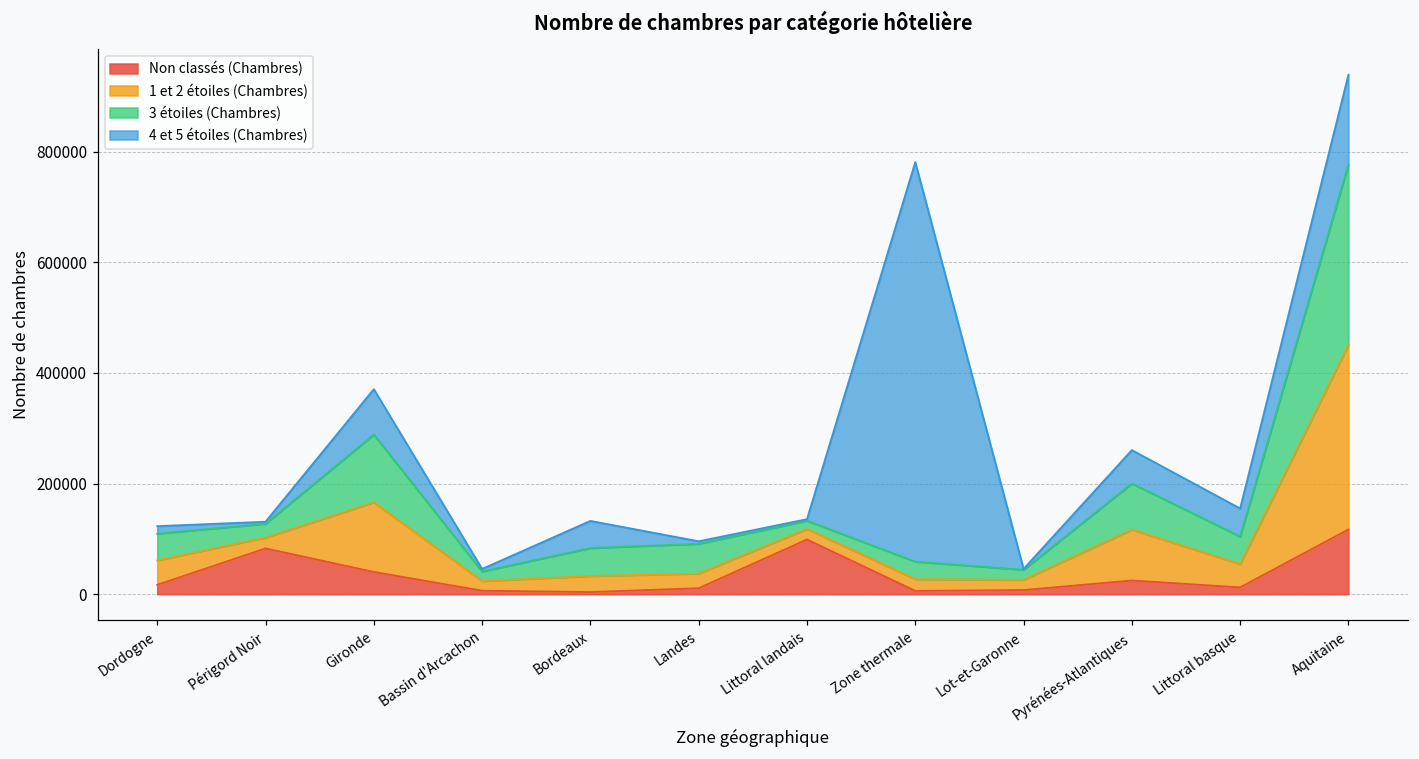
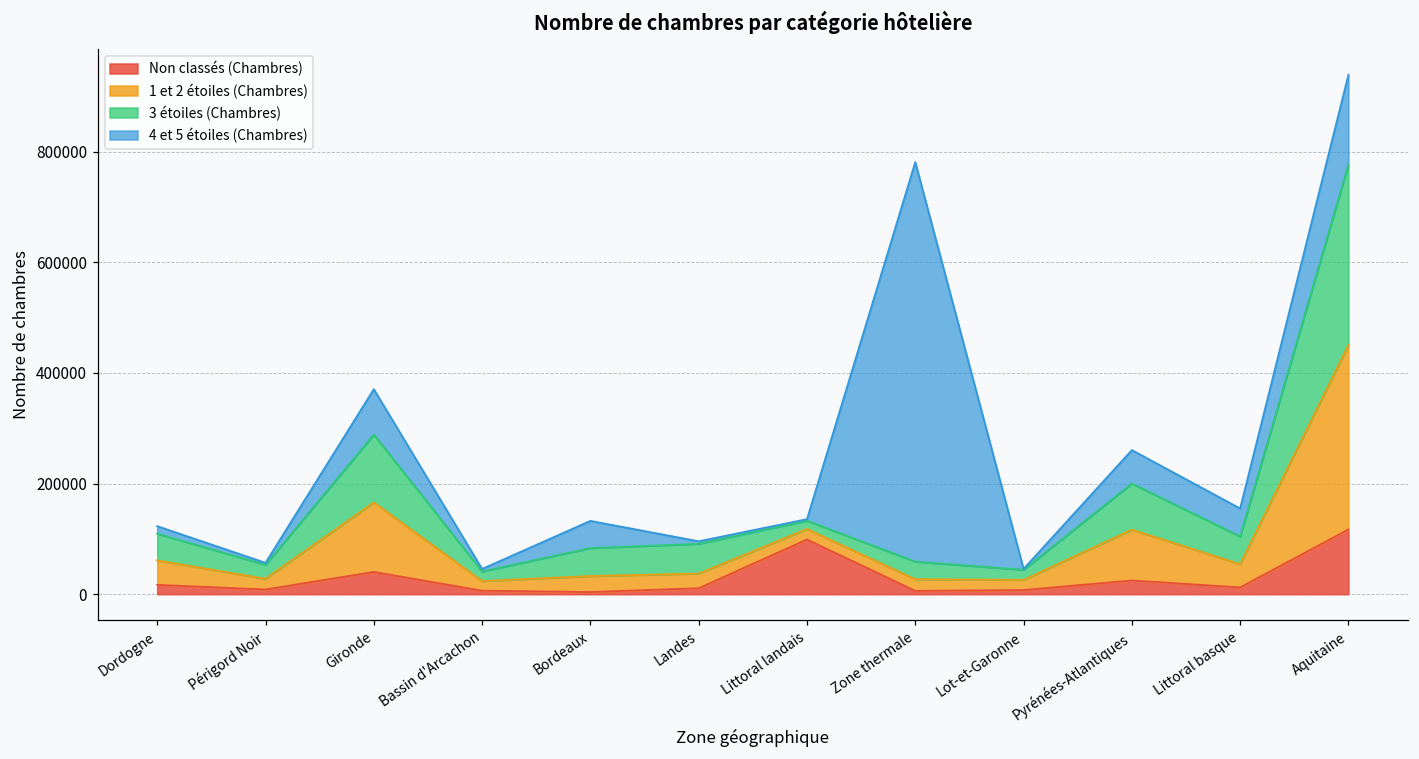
  {
    "Non classés (Chambres)": {
      "Dordogne": 20000,
-     "Périgord Noir": 80000,
+     "Périgord Noir": 10000,
      "Gironde": 40000,
      "Bassin d'Arcachon": 10000,
      "Bordeaux": 0,
      "Landes": 10000,
      "Littoral landais": 100000,
      "Zone thermale": 10000,
      "Lot-et-Garonne": 10000,
      "Pyrénées-Atlantiques": 20000,
      "Littoral basque": 10000,
      "Aquitaine": 120000
    },
    "1 et 2 étoiles (Chambres)": {
      "Dordogne": 40000,
      "Périgord Noir": 20000,
      "Gironde": 130000,
      "Bassin d'Arcachon": 20000,
      "Bordeaux": 30000,
      "Landes": 30000,
      "Littoral landais": 20000,
      "Zone thermale": 20000,
      "Lot-et-Garonne": 20000,
      "Pyrénées-Atlantiques": 90000,
      "Littoral basque": 40000,
      "Aquitaine": 330000
    },
    "3 étoiles (Chambres)": {
      "Dordogne": 50000,
      "Gironde": 120000,
      "Bordeaux": 50000,
      "Zone thermale": 30000,
      "Pyrénées-Atlantiques": 80000,
      "Littoral basque": 50000,
      "Aquitaine": 330000
    },
    "4 et 5 étoiles (Chambres)": {
      "Dordogne": 10000,
      "Gironde": 80000,
      "Bordeaux": 50000,
      "Zone thermale": 720000,
      "Pyrénées-Atlantiques": 60000,
      "Littoral basque": 50000,
      "Aquitaine": 160000
    }
  }
